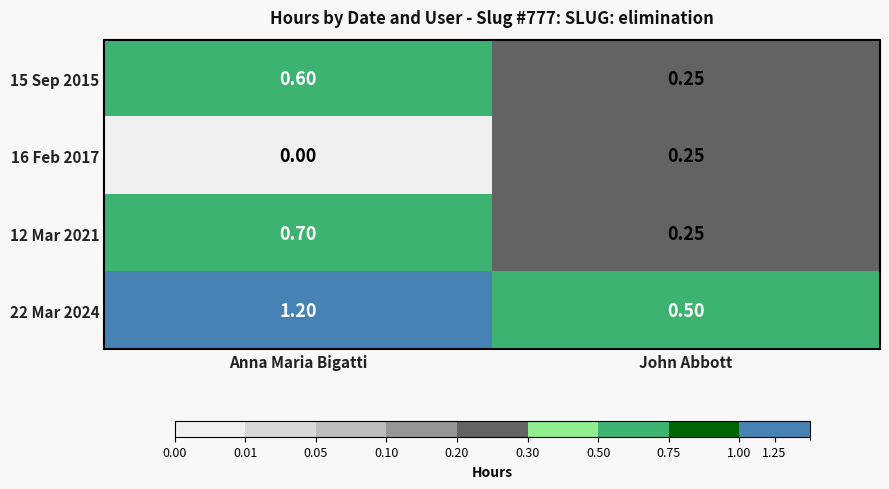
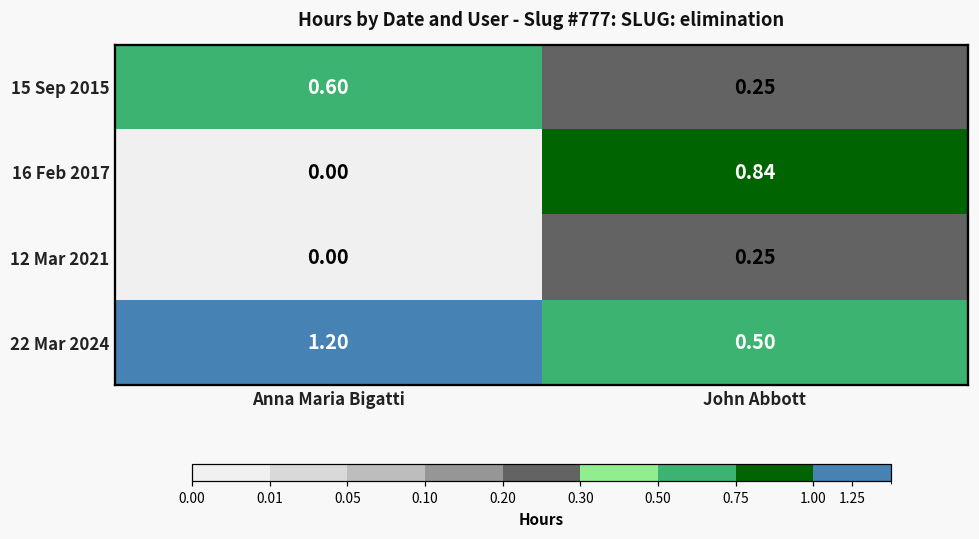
  {
    "15 Sep 2015": {
      "Anna Maria Bigatti": 0.60,
      "John Abbott": 0.25
    },
    "16 Feb 2017": {
      "Anna Maria Bigatti": 0.00,
-     "John Abbott": 0.25
+     "John Abbott": 0.84
    },
    "12 Mar 2021": {
-     "Anna Maria Bigatti": 0.70,
+     "Anna Maria Bigatti": 0.00,
      "John Abbott": 0.25
    },
    "22 Mar 2024": {
      "Anna Maria Bigatti": 1.20,
      "John Abbott": 0.50
    }
  }
